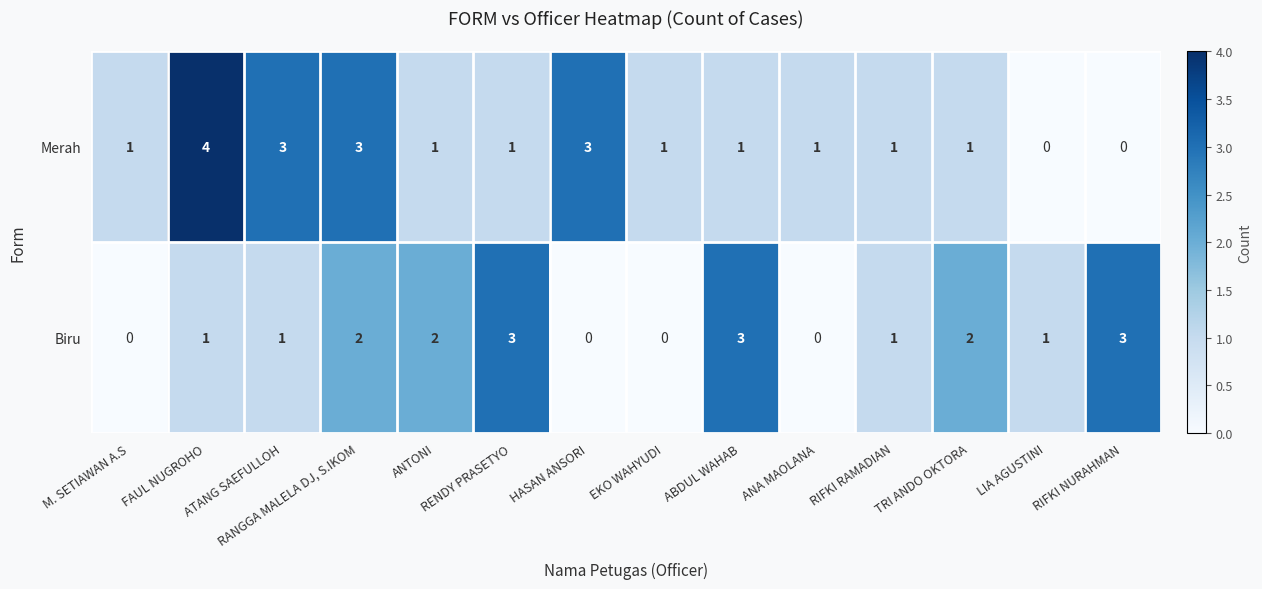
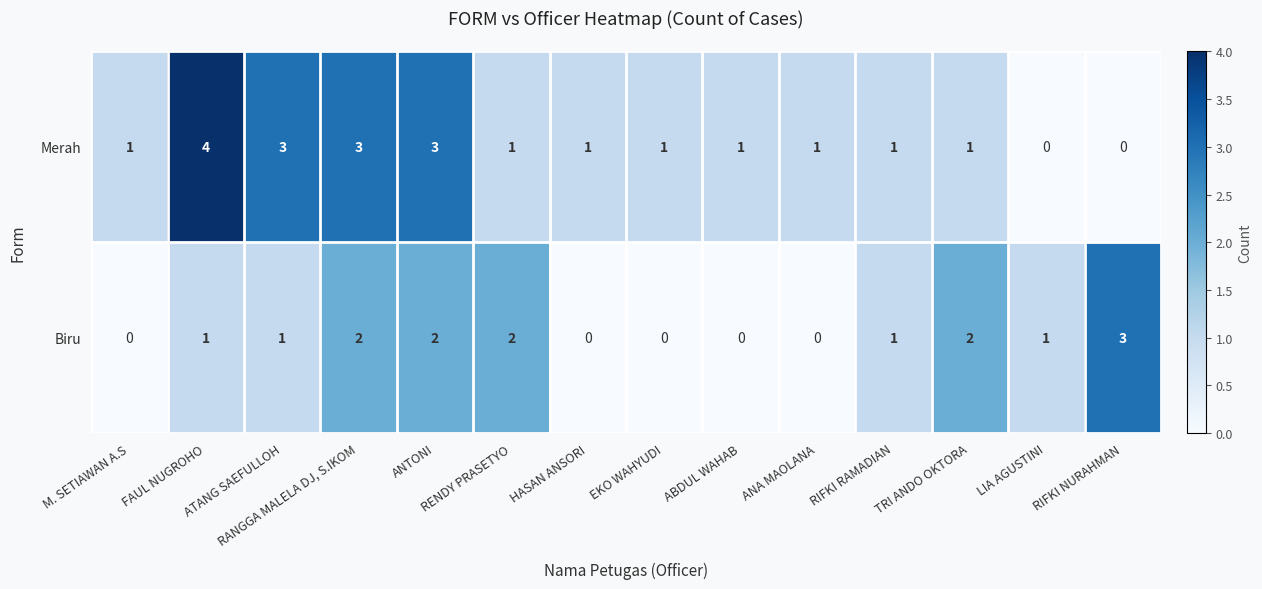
  {
    "Merah": {
      "M. SETIAWAN A.S": 1,
      "FAUL NUGROHO": 4,
      "ATANG SAEFULLOH": 3,
      "RANGGA MALELA DJ, S.IKOM": 3,
-     "ANTONI": 1,
+     "ANTONI": 3,
      "RENDY PRASETYO": 1,
-     "HASAN ANSORI": 3,
+     "HASAN ANSORI": 1,
      "EKO WAHYUDI": 1,
      "ABDUL WAHAB": 1,
      "ANA MAOLANA": 1,
      "RIFKI RAMADIAN": 1,
      "TRI ANDO OKTORA": 1,
      "LIA AGUSTINI": 0,
      "RIFKI NURAHMAN": 0
    },
    "Biru": {
      "M. SETIAWAN A.S": 0,
      "FAUL NUGROHO": 1,
      "ATANG SAEFULLOH": 1,
      "RANGGA MALELA DJ, S.IKOM": 2,
      "ANTONI": 2,
-     "RENDY PRASETYO": 3,
+     "RENDY PRASETYO": 2,
      "HASAN ANSORI": 0,
      "EKO WAHYUDI": 0,
-     "ABDUL WAHAB": 3,
+     "ABDUL WAHAB": 0,
      "ANA MAOLANA": 0,
      "RIFKI RAMADIAN": 1,
      "TRI ANDO OKTORA": 2,
      "LIA AGUSTINI": 1,
      "RIFKI NURAHMAN": 3
    }
  }
